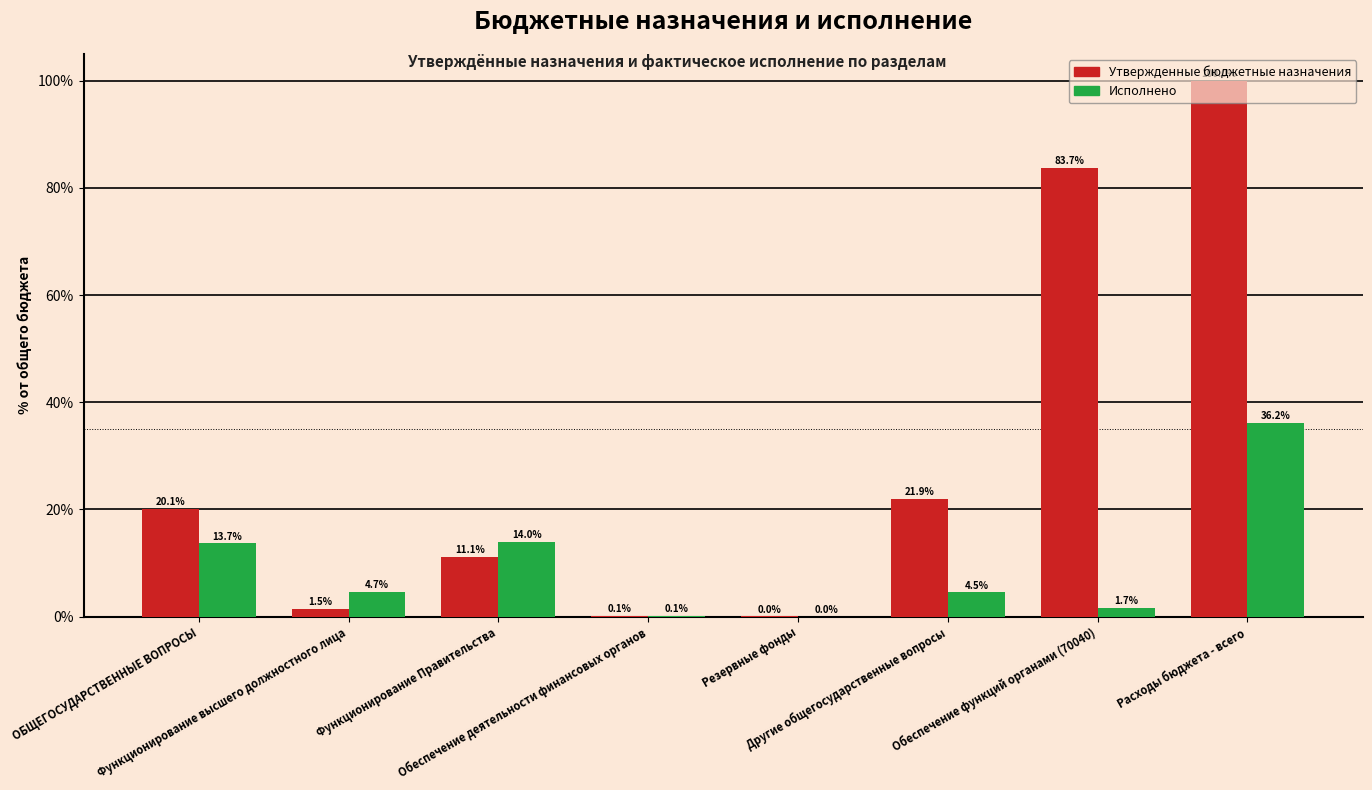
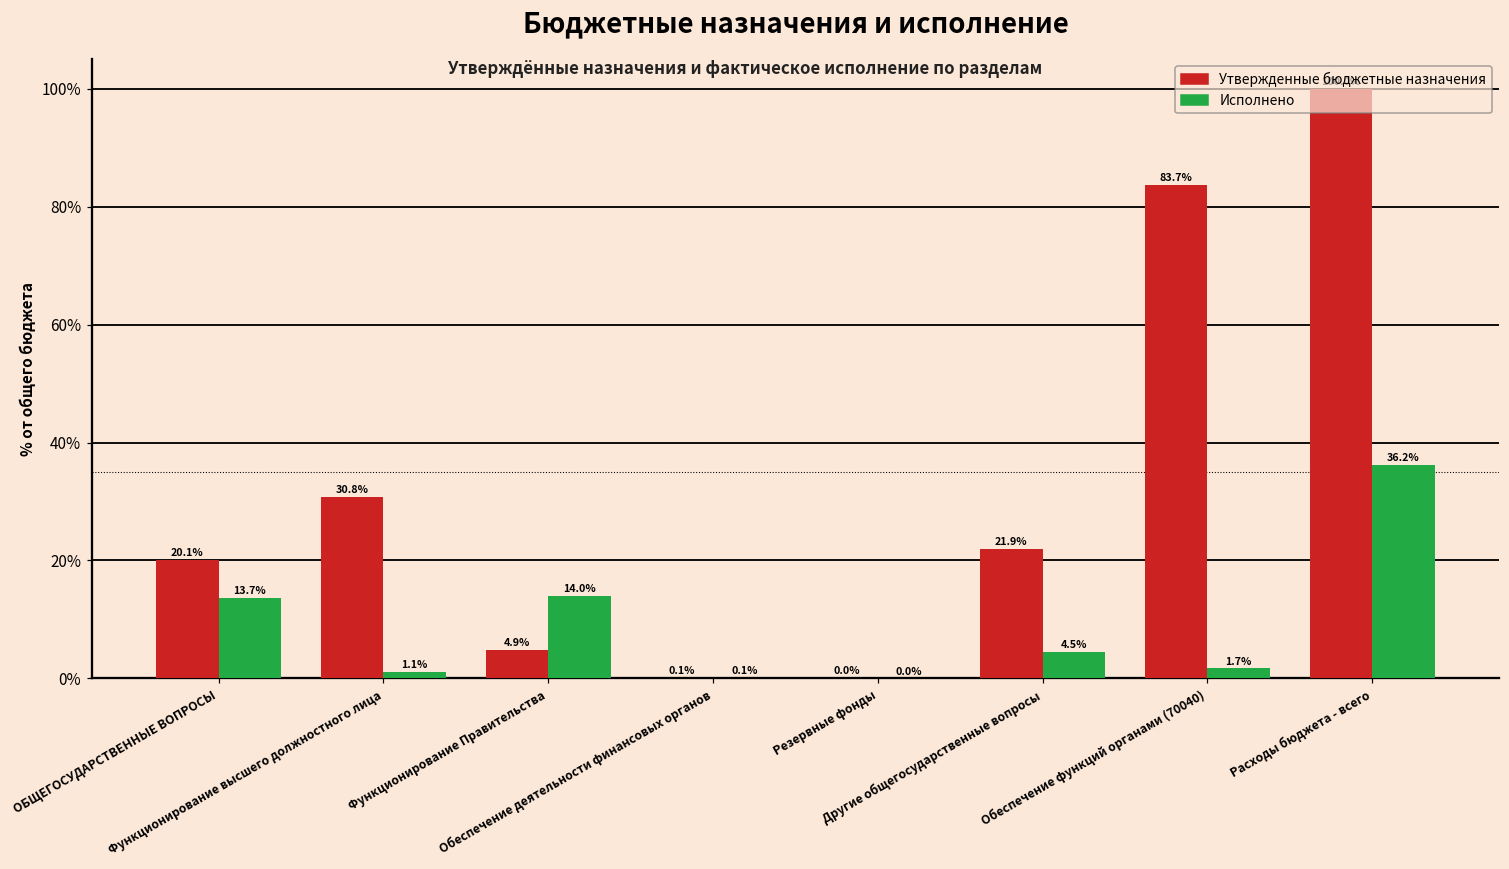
  {
    "Утвержденные бюджетные назначения": {
      "ОБЩЕГОСУДАРСТВЕННЫЕ ВОПРОСЫ": "20.1%",
-     "Функционирование высшего должностного лица": "1.5%",
-     "Функционирование Правительства": "11.1%",
+     "Функционирование высшего должностного лица": "30.8%",
+     "Функционирование Правительства": "4.9%",
      "Обеспечение деятельности финансовых органов": "0.1%",
      "Резервные фонды": "0.0%",
      "Другие общегосударственные вопросы": "21.9%",
      "Обеспечение функций органами (70040)": "83.7%"
    },
    "Исполнено": {
      "ОБЩЕГОСУДАРСТВЕННЫЕ ВОПРОСЫ": "13.7%",
-     "Функционирование высшего должностного лица": "4.7%",
+     "Функционирование высшего должностного лица": "1.1%",
      "Функционирование Правительства": "14.0%",
      "Обеспечение деятельности финансовых органов": "0.1%",
      "Резервные фонды": "0.0%",
      "Другие общегосударственные вопросы": "4.5%",
      "Обеспечение функций органами (70040)": "1.7%",
      "Расходы бюджета - всего": "36.2%"
    }
  }
